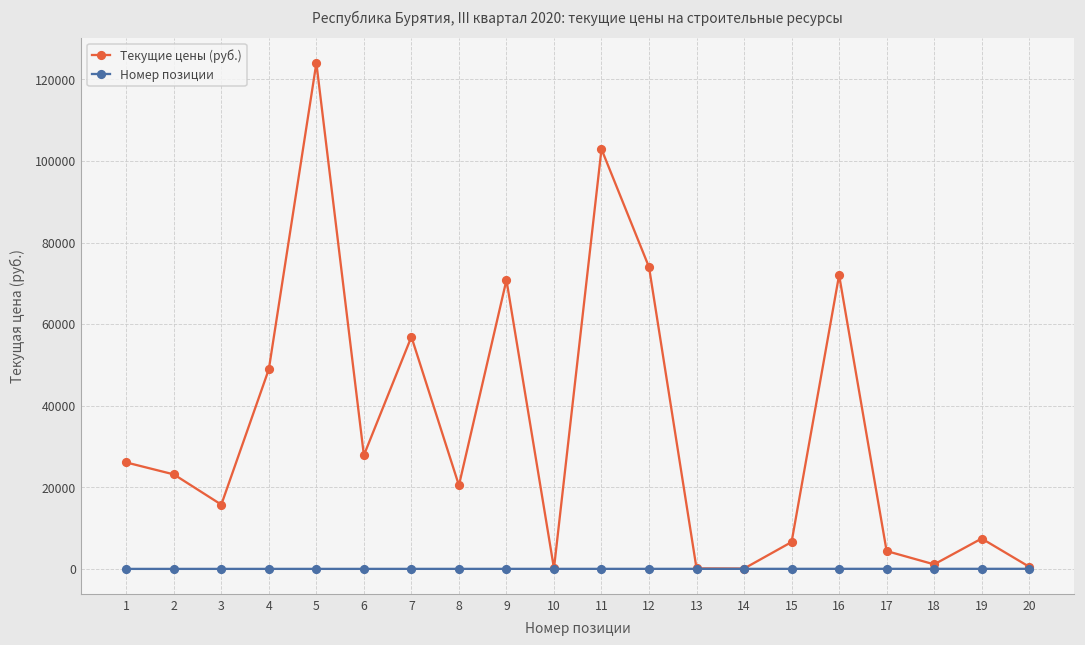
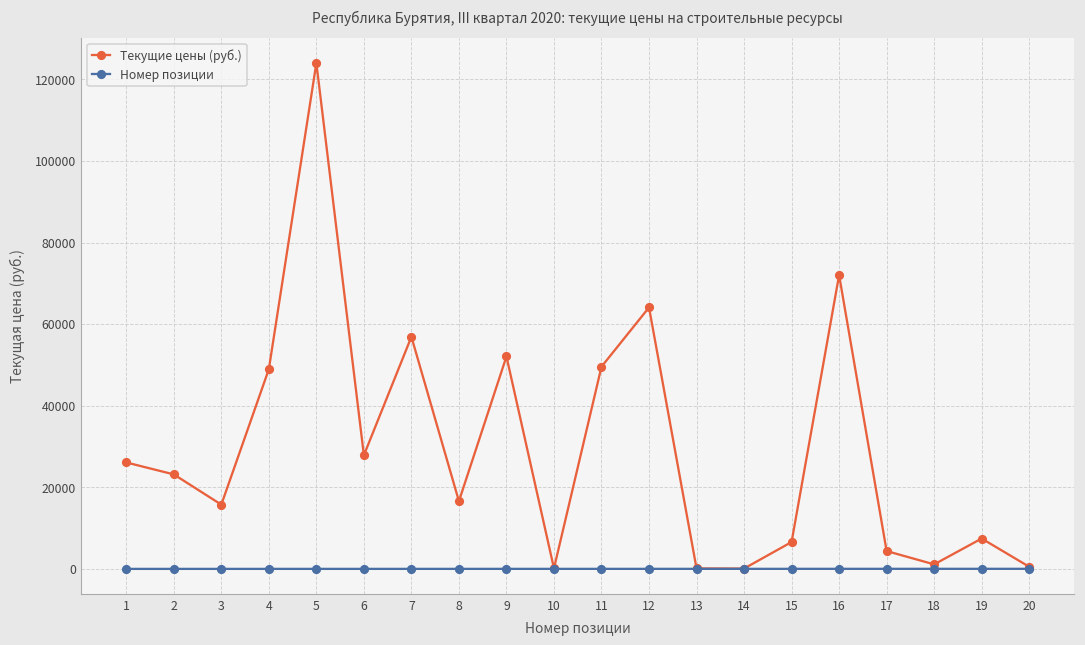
  {
    "Текущие цены (руб.)": {
      "1": 26000,
      "2": 23000,
      "3": 16000,
      "4": 49000,
      "5": 124000,
      "6": 28000,
      "7": 57000,
-     "8": 20000,
-     "9": 71000,
-     "11": 103000,
-     "12": 74000,
+     "8": 17000,
+     "9": 52000,
+     "11": 50000,
+     "12": 64000,
      "15": 7000,
      "16": 72000,
      "17": 4000,
      "18": 1000,
      "19": 7000
    },
    "Номер позиции": {
      "1": 0,
      "2": 0,
      "3": 0,
      "4": 0,
      "5": 0,
      "6": 0,
      "7": 0,
      "8": 0,
      "9": 0,
      "11": 0,
      "12": 0,
      "15": 0,
      "16": 0,
      "17": 0,
      "18": 0,
      "19": 0
    }
  }
